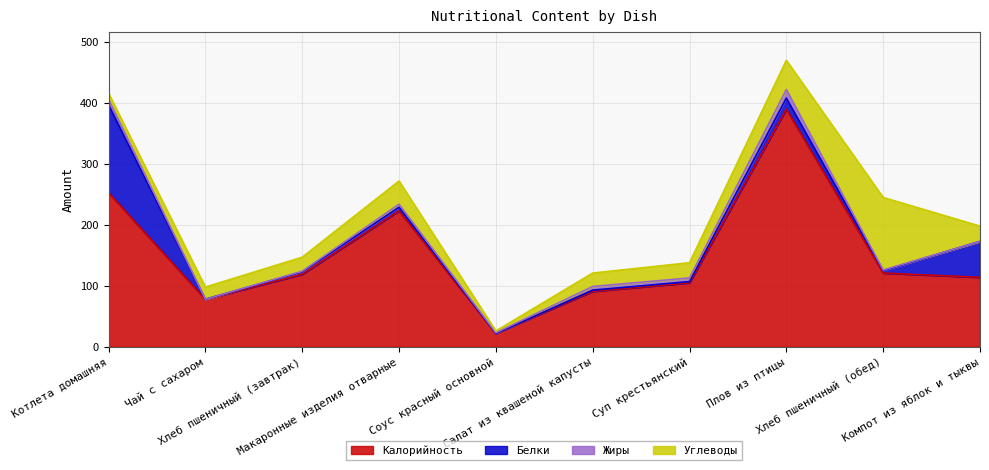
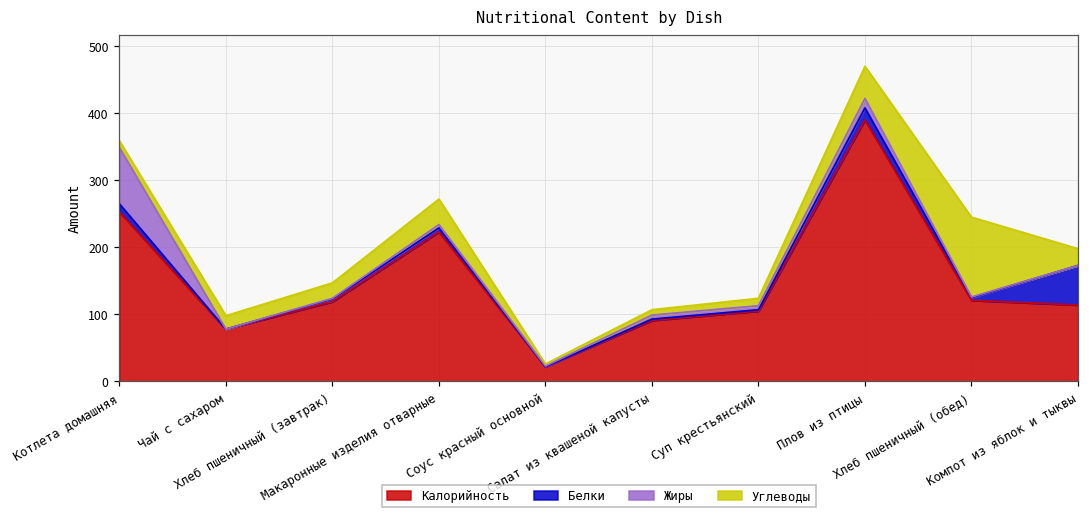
  {
    "Калорийность": {
      "Котлета домашняя": 250,
      "Макаронные изделия отварные": 220,
      "Плов из птицы": 390,
      "Компот из яблок и тыквы": 110
    },
    "Белки": {
-     "Котлета домашняя": 140,
+     "Котлета домашняя": 10,
      "Макаронные изделия отварные": 10,
      "Плов из птицы": 20
    },
    "Жиры": {
-     "Котлета домашняя": 10,
+     "Котлета домашняя": 80,
      "Макаронные изделия отварные": 10,
      "Салат из квашеной капусты": 10,
      "Суп крестьянский": 10,
      "Плов из птицы": 10
    },
    "Углеводы": {
      "Котлета домашняя": 10,
      "Чай с сахаром": 20,
      "Хлеб пшеничный (завтрак)": 20,
      "Макаронные изделия отварные": 40,
-     "Салат из квашеной капусты": 20,
-     "Суп крестьянский": 30,
+     "Салат из квашеной капусты": 10,
+     "Суп крестьянский": 10,
      "Плов из птицы": 50,
      "Хлеб пшеничный (обед)": 120,
      "Компот из яблок и тыквы": 30
    }
  }
